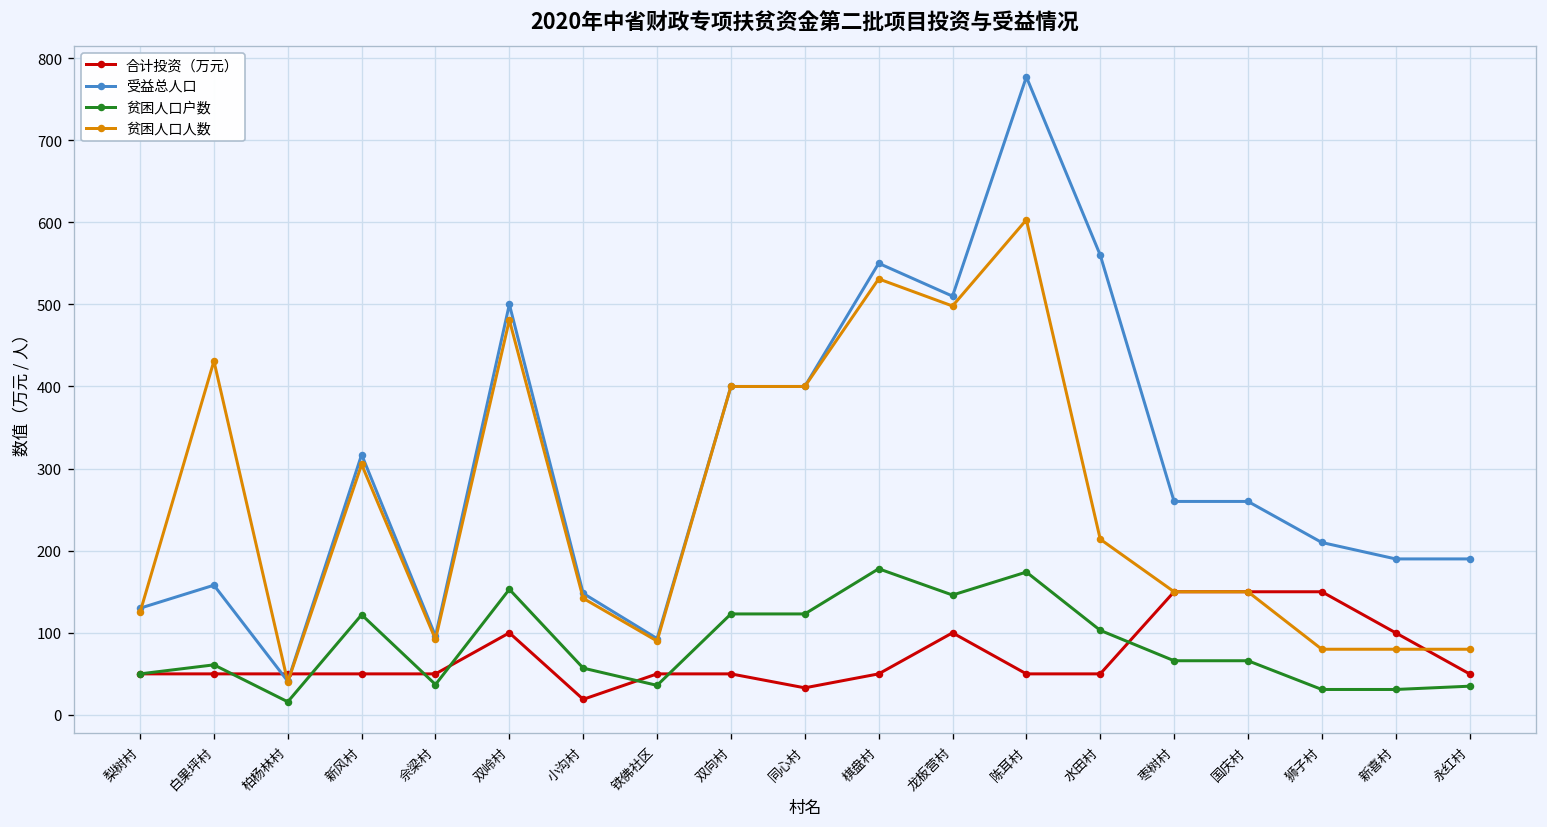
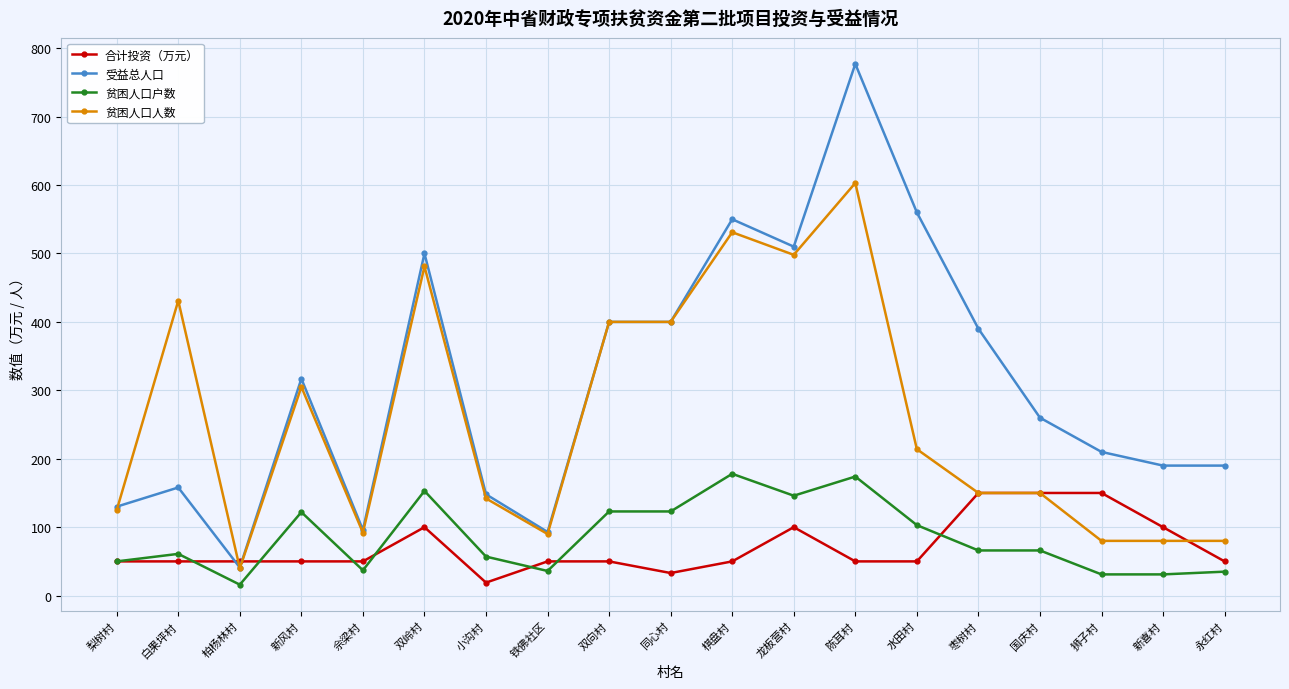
  {
    "合计投资（万元）": {
      "白果坪村": 50,
      "柏杨林村": 50,
      "新风村": 50,
      "佘梁村": 50,
      "双岭村": 100,
      "小沟村": 20,
      "铁佛社区": 50,
      "双向村": 50,
      "同心村": 30,
      "棋盘村": 50,
      "龙板营村": 100,
      "陈耳村": 50,
      "水田村": 50,
      "狮子村": 150,
      "新喜村": 100,
      "永红村": 50
    },
    "受益总人口": {
      "梨树村": 130,
      "白果坪村": 160,
      "新风村": 320,
      "佘梁村": 100,
      "双岭村": 500,
      "小沟村": 150,
      "棋盘村": 550,
      "龙板营村": 510,
      "陈耳村": 780,
      "水田村": 560,
-     "枣树村": 260,
+     "枣树村": 390,
      "国庆村": 260,
      "狮子村": 210,
      "新喜村": 190,
      "永红村": 190
    },
    "贫困人口户数": {
      "白果坪村": 60,
      "柏杨林村": 20,
      "新风村": 120,
      "佘梁村": 40,
      "双岭村": 150,
      "小沟村": 60,
      "铁佛社区": 40,
      "双向村": 120,
      "同心村": 120,
      "棋盘村": 180,
      "龙板营村": 150,
      "陈耳村": 170,
      "水田村": 100,
      "枣树村": 70,
      "国庆村": 70,
      "狮子村": 30,
      "新喜村": 30,
      "永红村": 40
    },
    "贫困人口人数": {
      "梨树村": 130,
      "白果坪村": 430,
      "新风村": 310,
      "佘梁村": 90,
      "双岭村": 480,
      "小沟村": 140,
      "棋盘村": 530,
      "龙板营村": 500,
      "陈耳村": 600,
      "水田村": 210,
      "狮子村": 80,
      "新喜村": 80,
      "永红村": 80
    }
  }
